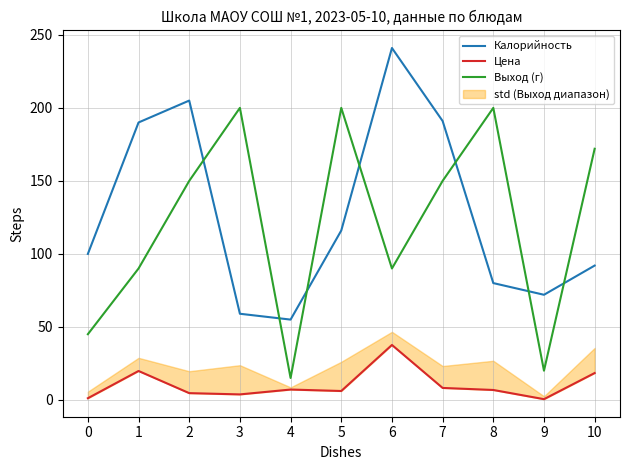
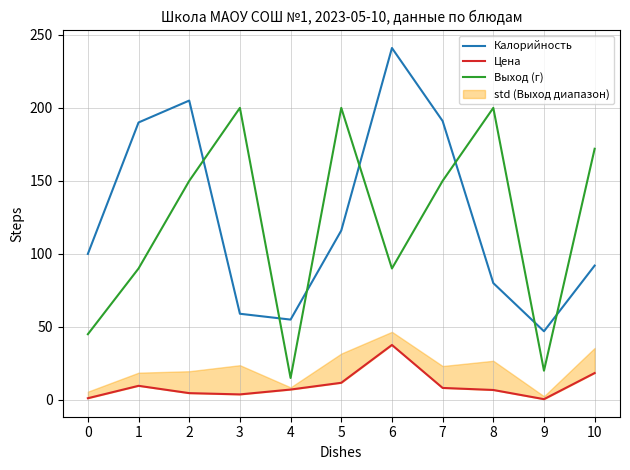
  {
    "Калорийность": {
      "0": 100,
      "1": 190,
      "2": 205,
      "3": 59,
      "4": 55,
      "5": 116,
      "6": 241,
      "7": 191,
      "8": 80,
-     "9": 72,
+     "9": 47,
      "10": 92
    },
    "Цена": {
      "0": 1,
-     "1": 20,
+     "1": 10,
      "2": 5,
      "3": 4,
-     "5": 6,
+     "5": 12,
      "6": 38,
      "7": 8,
      "8": 7,
      "9": 1,
      "10": 18
    },
    "Выход (г)": {
      "0": 45,
      "1": 90,
      "2": 150,
      "3": 200,
      "4": 15,
      "5": 200,
      "6": 90,
      "7": 150,
      "8": 200,
      "9": 20,
      "10": 172
    }
  }
